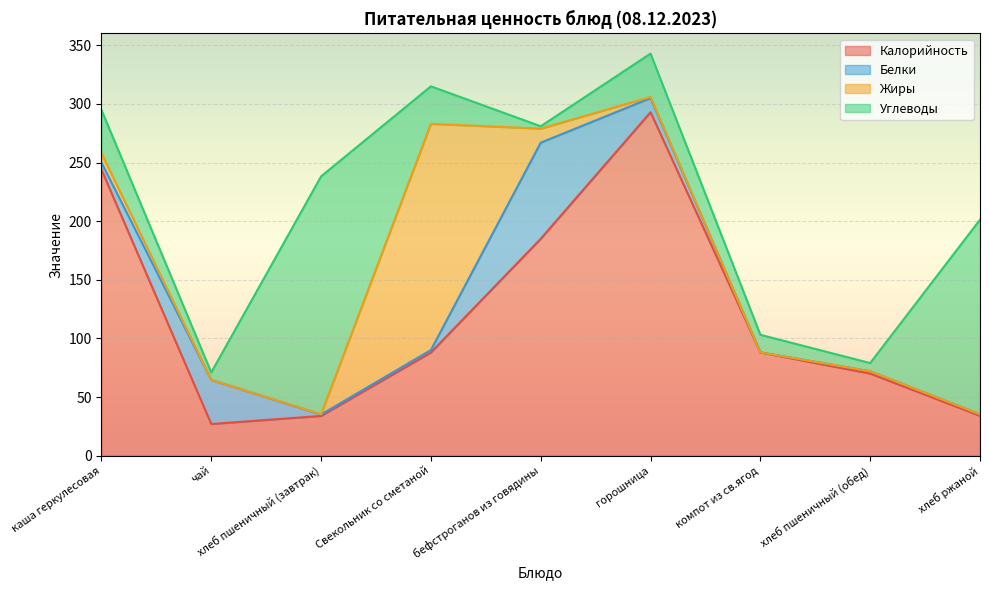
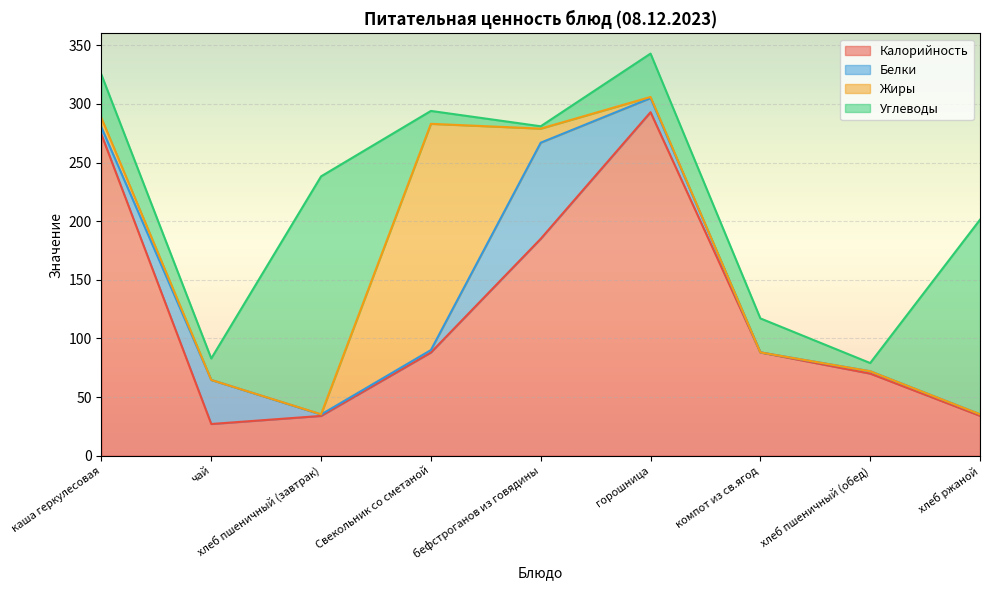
  {
    "Калорийность": {
-     "каша геркулесовая": 244,
+     "каша геркулесовая": 274,
      "чай": 27,
      "бефстроганов из говядины": 185,
      "горошница": 293
    },
    "Белки": {
      "каша геркулесовая": 6,
      "бефстроганов из говядины": 82
    },
    "Жиры": {
      "каша геркулесовая": 8,
      "Свекольник со сметаной": 193
    },
    "Углеводы": {
      "каша геркулесовая": 37,
-     "чай": 6,
+     "чай": 18,
      "хлеб пшеничный (завтрак)": 203,
-     "Свекольник со сметаной": 32,
+     "Свекольник со сметаной": 11,
      "горошница": 37,
-     "компот из св.ягод": 15,
+     "компот из св.ягод": 29,
      "хлеб пшеничный (обед)": 7,
      "хлеб ржаной": 166
    }
  }
